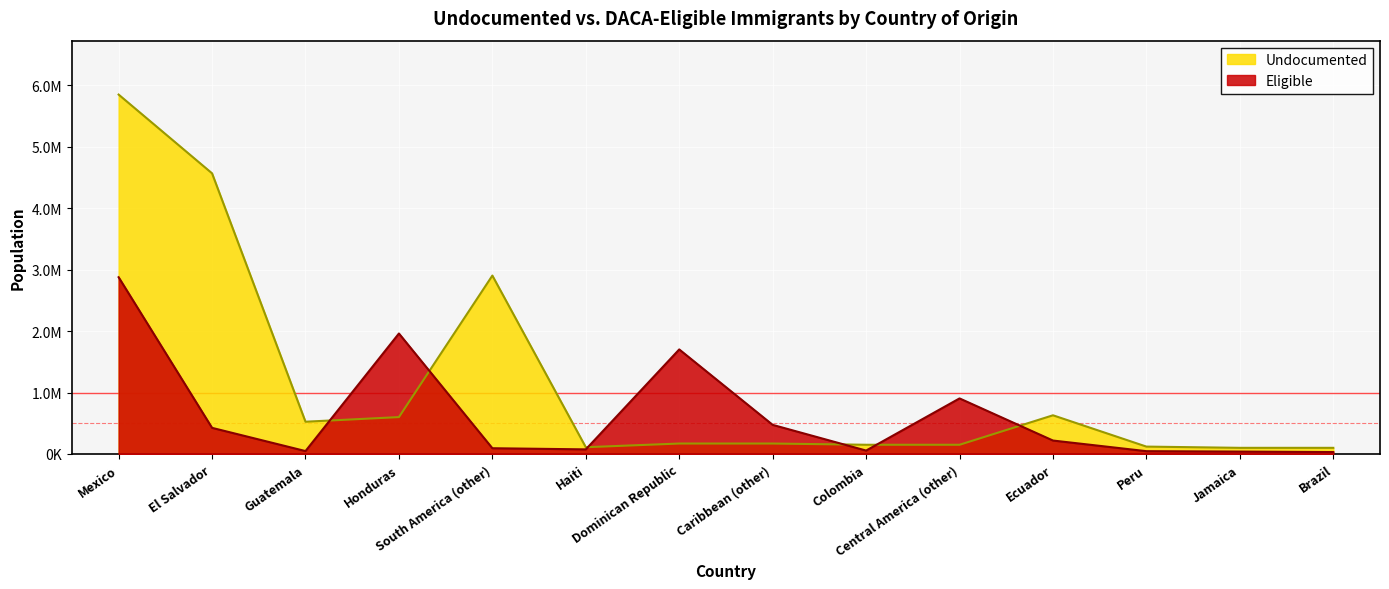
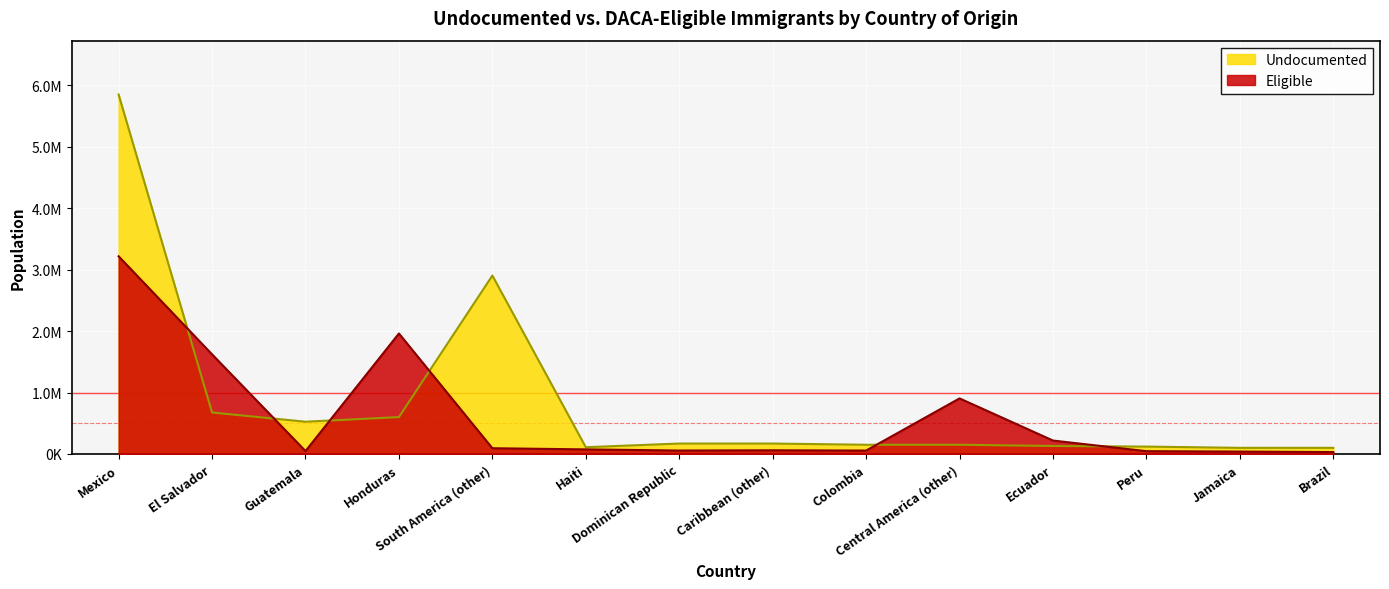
  {
    "Undocumented": {
      "Mexico": 5900000,
-     "El Salvador": 4600000,
+     "El Salvador": 700000,
      "Guatemala": 500000,
      "Honduras": 600000,
      "South America (other)": 2900000,
      "Dominican Republic": 200000,
      "Caribbean (other)": 200000,
      "Colombia": 200000,
      "Central America (other)": 200000,
-     "Ecuador": 600000,
+     "Ecuador": 100000,
      "Peru": 100000,
      "Jamaica": 100000,
      "Brazil": 100000
    },
    "Eligible": {
-     "Mexico": 2900000,
-     "El Salvador": 400000,
+     "Mexico": 3200000,
+     "El Salvador": 1600000,
      "Guatemala": 0,
      "Honduras": 2000000,
      "South America (other)": 100000,
-     "Dominican Republic": 1700000,
-     "Caribbean (other)": 500000,
+     "Dominican Republic": 100000,
+     "Caribbean (other)": 100000,
      "Colombia": 100000,
      "Central America (other)": 900000,
      "Ecuador": 200000,
      "Peru": 0,
      "Jamaica": 0,
      "Brazil": 0
    }
  }
